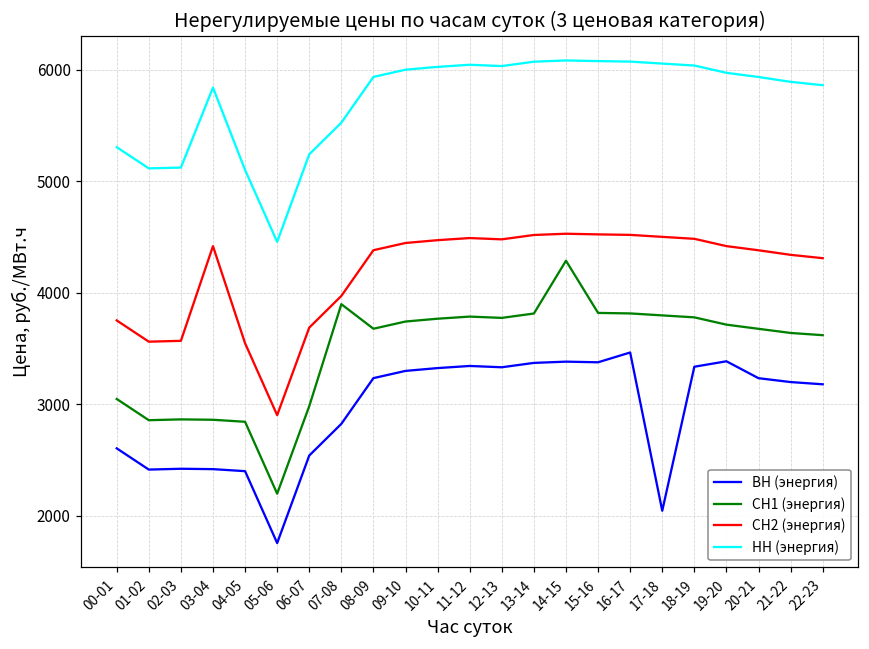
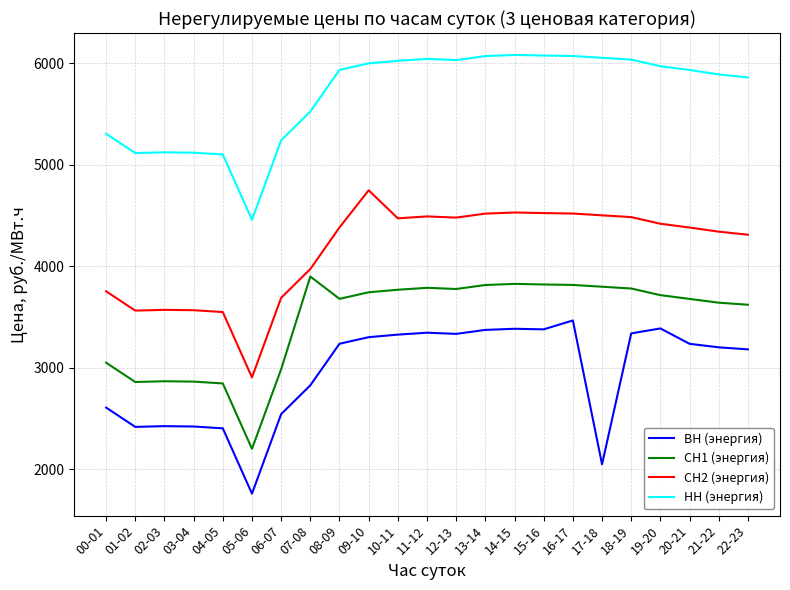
  {
    "ВН (энергия)": {
      "00-01": 2610,
      "01-02": 2420,
      "02-03": 2420,
      "03-04": 2420,
      "04-05": 2400,
      "05-06": 1760,
      "06-07": 2540,
      "07-08": 2830,
      "08-09": 3240,
      "09-10": 3300,
      "10-11": 3330,
      "11-12": 3340,
      "12-13": 3330,
      "13-14": 3370,
      "14-15": 3380,
      "15-16": 3380,
      "16-17": 3460,
      "17-18": 2050,
      "18-19": 3340,
      "19-20": 3390,
      "20-21": 3230,
      "21-22": 3200,
      "22-23": 3180
    },
    "СН1 (энергия)": {
      "00-01": 3050,
      "01-02": 2860,
      "02-03": 2870,
      "03-04": 2860,
      "04-05": 2840,
      "05-06": 2200,
      "06-07": 2980,
      "07-08": 3900,
      "08-09": 3680,
      "09-10": 3740,
      "10-11": 3770,
      "11-12": 3790,
      "12-13": 3770,
      "13-14": 3810,
-     "14-15": 4290,
+     "14-15": 3830,
      "15-16": 3820,
      "16-17": 3810,
      "17-18": 3800,
      "18-19": 3780,
      "19-20": 3710,
      "20-21": 3680,
      "21-22": 3640,
      "22-23": 3620
    },
    "СН2 (энергия)": {
      "00-01": 3750,
      "01-02": 3560,
      "02-03": 3570,
-     "03-04": 4420,
+     "03-04": 3570,
      "04-05": 3550,
      "05-06": 2900,
      "06-07": 3690,
      "07-08": 3970,
      "08-09": 4380,
-     "09-10": 4450,
+     "09-10": 4750,
      "10-11": 4470,
      "11-12": 4490,
      "12-13": 4480,
      "13-14": 4520,
      "14-15": 4530,
      "15-16": 4520,
      "16-17": 4520,
      "17-18": 4500,
      "18-19": 4480,
      "19-20": 4420,
      "20-21": 4380,
      "21-22": 4340,
      "22-23": 4310
    },
    "НН (энергия)": {
      "00-01": 5300,
      "01-02": 5110,
      "02-03": 5120,
-     "03-04": 5840,
+     "03-04": 5120,
      "04-05": 5100,
      "05-06": 4460,
      "06-07": 5240,
      "07-08": 5520,
      "08-09": 5930,
      "09-10": 6000,
      "10-11": 6020,
      "11-12": 6040,
      "12-13": 6030,
      "13-14": 6070,
      "14-15": 6080,
      "15-16": 6080,
      "16-17": 6070,
      "17-18": 6050,
      "18-19": 6040,
      "19-20": 5970,
      "20-21": 5930,
      "21-22": 5890,
      "22-23": 5860
    }
  }
